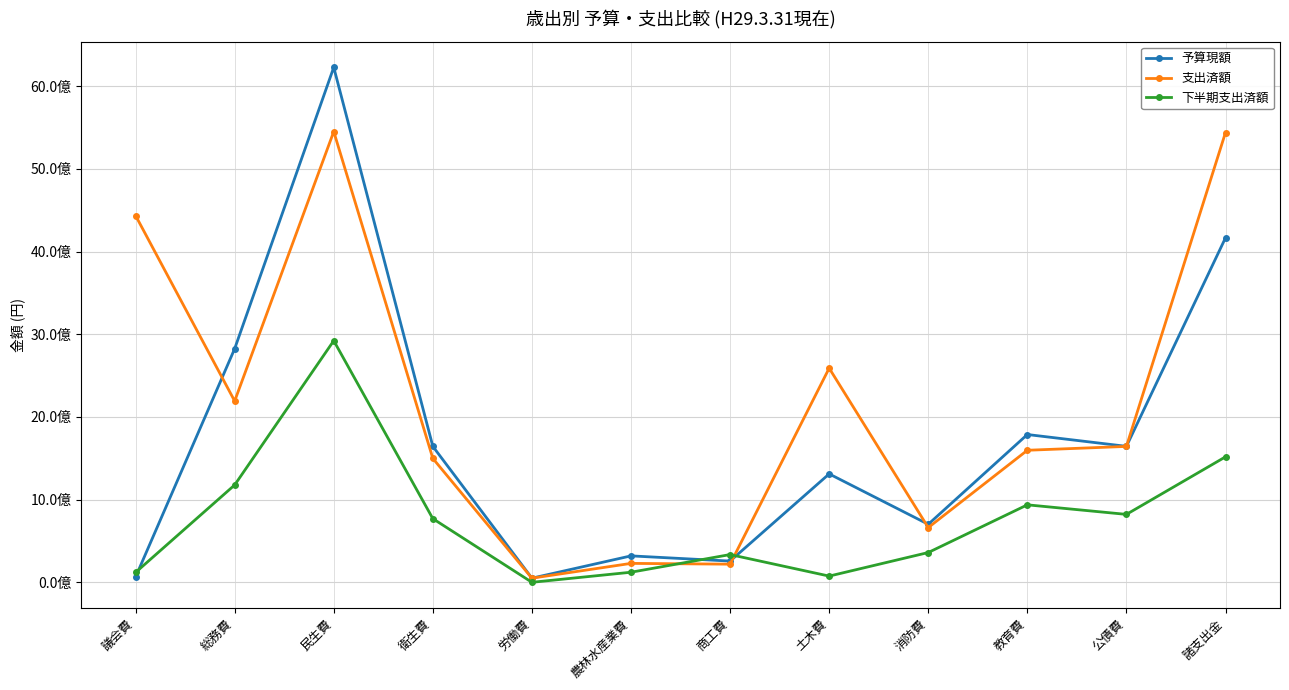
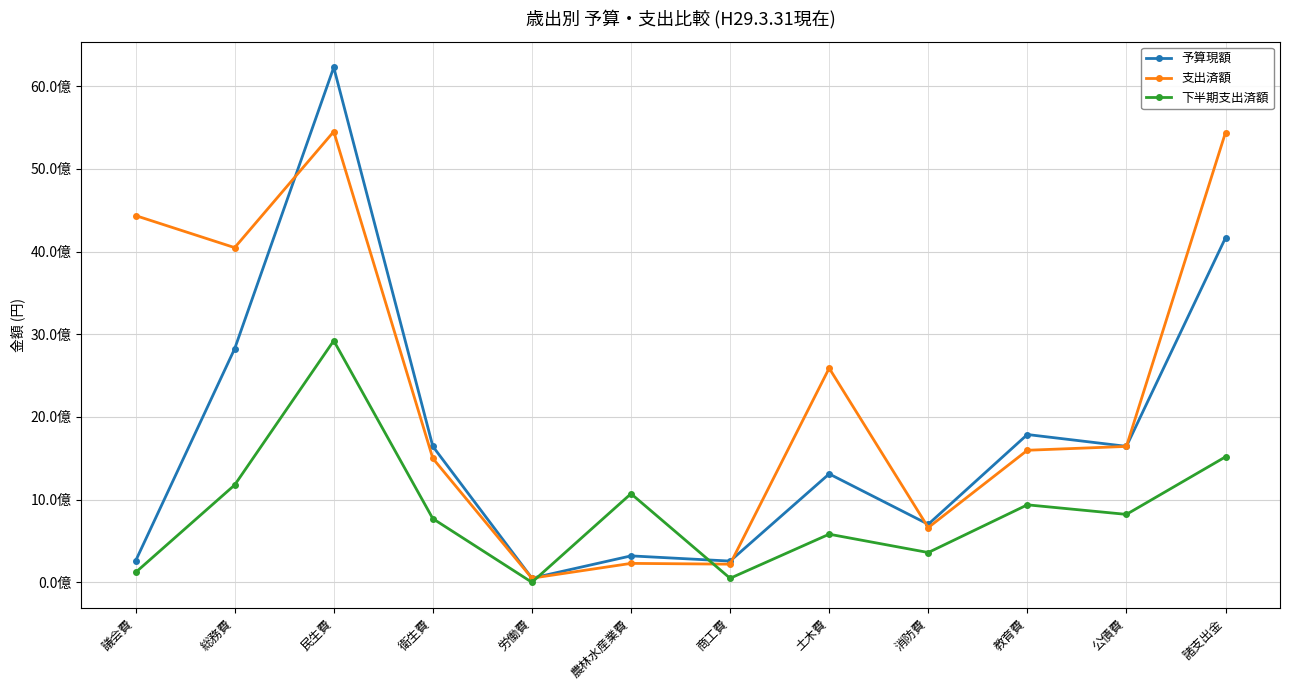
  {
    "予算現額": {
-     "議会費": "1億",
+     "議会費": "3億",
      "総務費": "28億",
      "民生費": "62億",
      "衛生費": "16億",
      "農林水産業費": "3億",
      "商工費": "3億",
      "土木費": "13億",
      "消防費": "7億",
      "教育費": "18億",
      "諸支出金": "42億"
    },
    "支出済額": {
      "議会費": "44億",
-     "総務費": "22億",
+     "総務費": "40億",
      "民生費": "55億",
      "衛生費": "15億",
      "農林水産業費": "2億",
      "商工費": "2億",
      "土木費": "26億",
      "消防費": "7億",
      "教育費": "16億",
      "諸支出金": "54億"
    },
    "下半期支出済額": {
      "議会費": "1億",
      "総務費": "12億",
      "民生費": "29億",
      "衛生費": "8億",
      "労働費": "0億",
-     "農林水産業費": "1億",
-     "商工費": "3億",
-     "土木費": "1億",
+     "農林水産業費": "11億",
+     "商工費": "0億",
+     "土木費": "6億",
      "消防費": "4億",
      "教育費": "9億",
      "公債費": "8億",
      "諸支出金": "15億"
    }
  }
